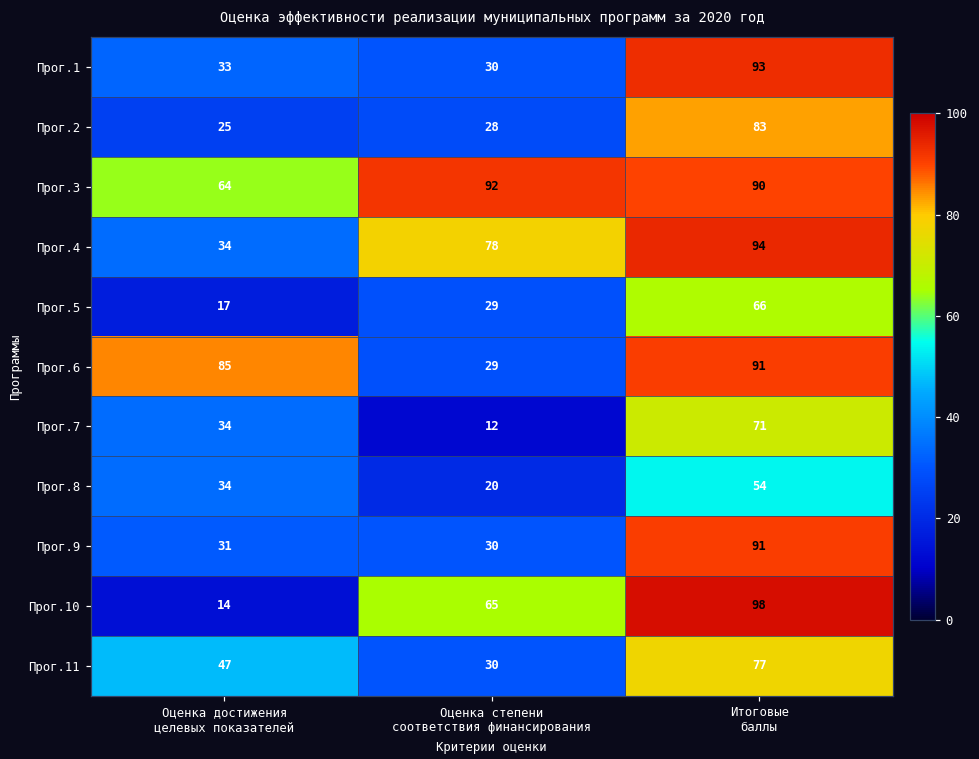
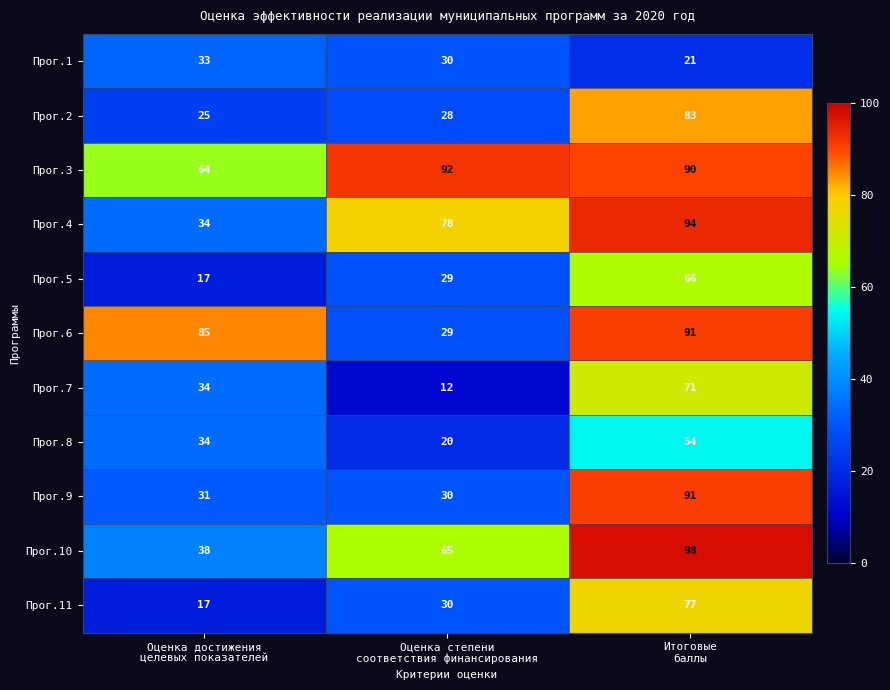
  {
    "Прог.1": {
      "Оценка достижения целевых показателей": 33,
      "Оценка степени соответствия финансирования": 30,
-     "Итоговые баллы": 93
+     "Итоговые баллы": 21
    },
    "Прог.2": {
      "Оценка достижения целевых показателей": 25,
      "Оценка степени соответствия финансирования": 28,
      "Итоговые баллы": 83
    },
    "Прог.3": {
      "Оценка достижения целевых показателей": 64,
      "Оценка степени соответствия финансирования": 92,
      "Итоговые баллы": 90
    },
    "Прог.4": {
      "Оценка достижения целевых показателей": 34,
      "Оценка степени соответствия финансирования": 78,
      "Итоговые баллы": 94
    },
    "Прог.5": {
      "Оценка достижения целевых показателей": 17,
      "Оценка степени соответствия финансирования": 29,
      "Итоговые баллы": 66
    },
    "Прог.6": {
      "Оценка достижения целевых показателей": 85,
      "Оценка степени соответствия финансирования": 29,
      "Итоговые баллы": 91
    },
    "Прог.7": {
      "Оценка достижения целевых показателей": 34,
      "Оценка степени соответствия финансирования": 12,
      "Итоговые баллы": 71
    },
    "Прог.8": {
      "Оценка достижения целевых показателей": 34,
      "Оценка степени соответствия финансирования": 20,
      "Итоговые баллы": 54
    },
    "Прог.9": {
      "Оценка достижения целевых показателей": 31,
      "Оценка степени соответствия финансирования": 30,
      "Итоговые баллы": 91
    },
    "Прог.10": {
-     "Оценка достижения целевых показателей": 14,
+     "Оценка достижения целевых показателей": 38,
      "Оценка степени соответствия финансирования": 65,
      "Итоговые баллы": 98
    },
    "Прог.11": {
-     "Оценка достижения целевых показателей": 47,
+     "Оценка достижения целевых показателей": 17,
      "Оценка степени соответствия финансирования": 30,
      "Итоговые баллы": 77
    }
  }
